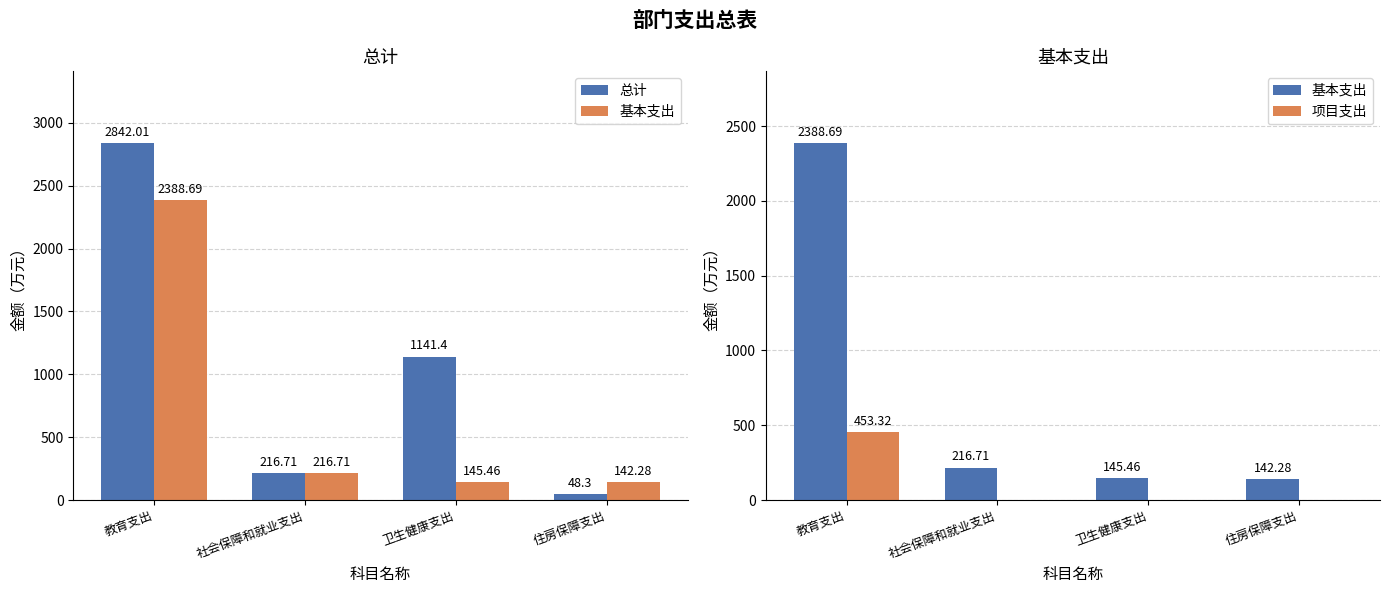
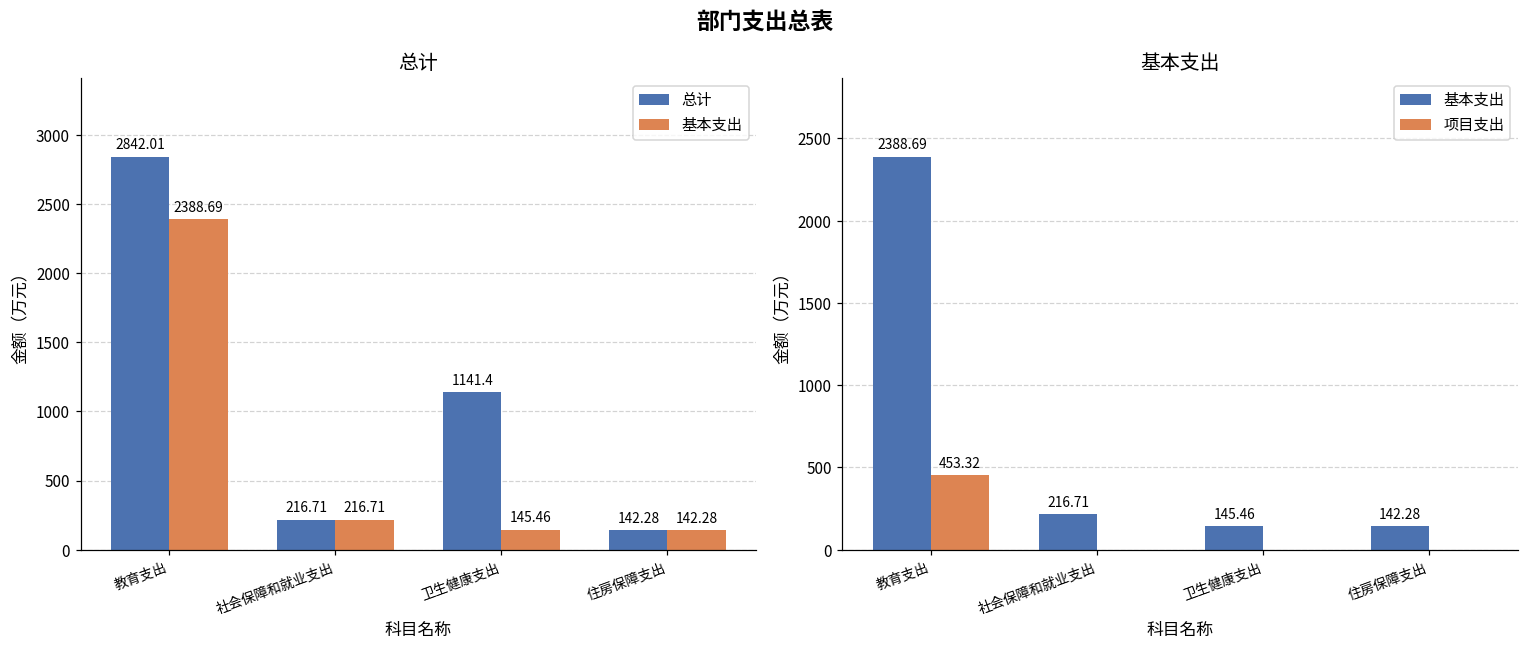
  {
    "总计": {
      "总计": {
        "教育支出": 2842.01,
        "社会保障和就业支出": 216.71,
        "卫生健康支出": 1141.4,
-       "住房保障支出": 48.3
+       "住房保障支出": 142.28
      }
    },
    "基本支出": {
      "基本支出": {
        "教育支出": 2388.69,
        "社会保障和就业支出": 216.71,
        "卫生健康支出": 145.46,
        "住房保障支出": 142.28
      },
      "项目支出": {
        "教育支出": 453.32
      }
    }
  }
